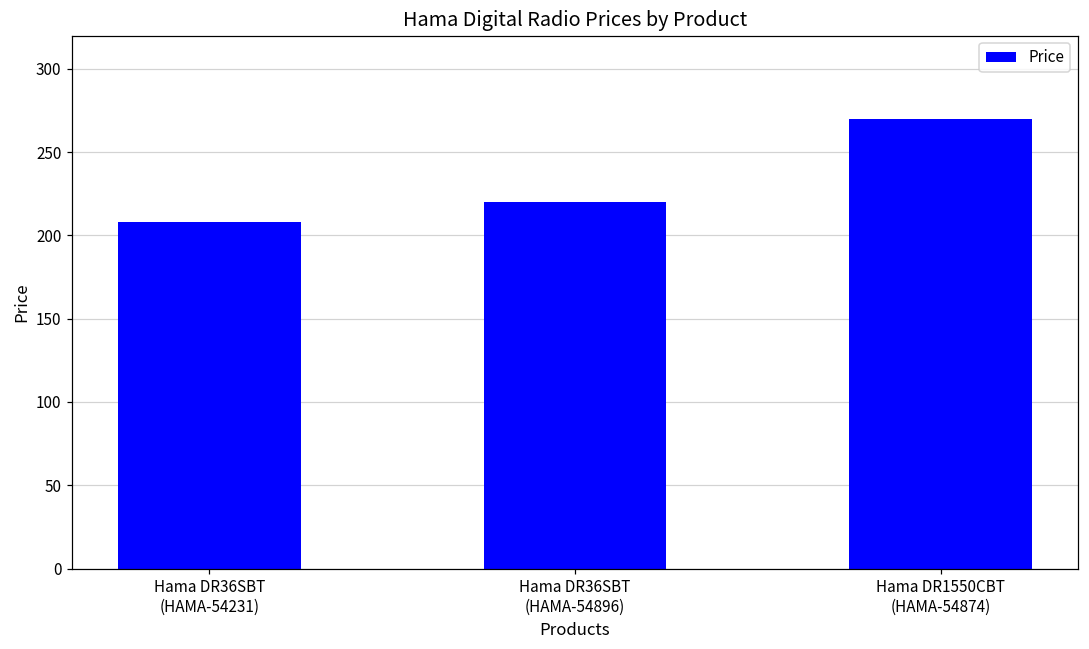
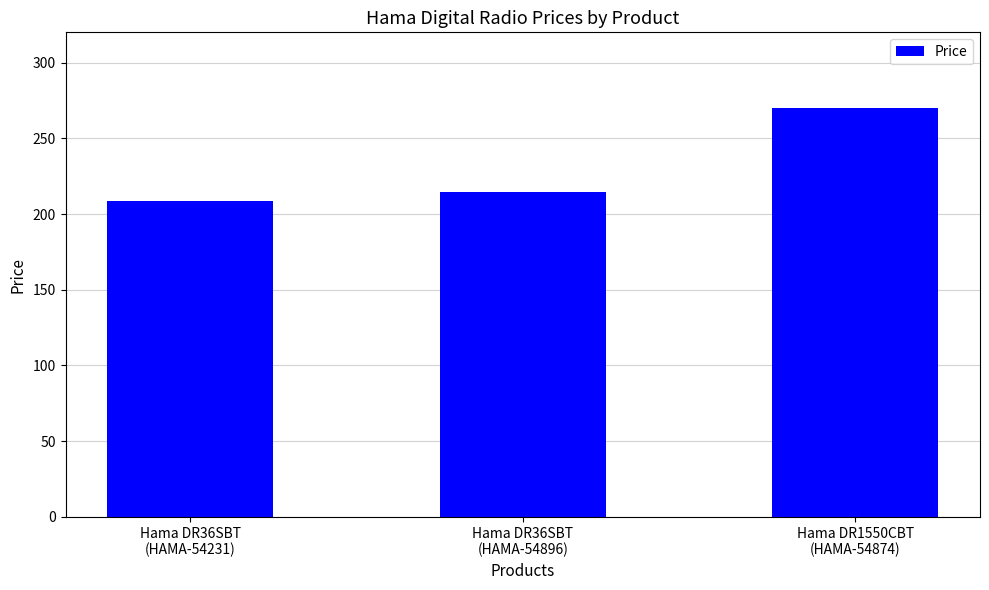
  {
    "Hama DR36SBT (HAMA-54231)": 208,
-   "Hama DR36SBT (HAMA-54896)": 220,
+   "Hama DR36SBT (HAMA-54896)": 215,
    "Hama DR1550CBT (HAMA-54874)": 270
  }
